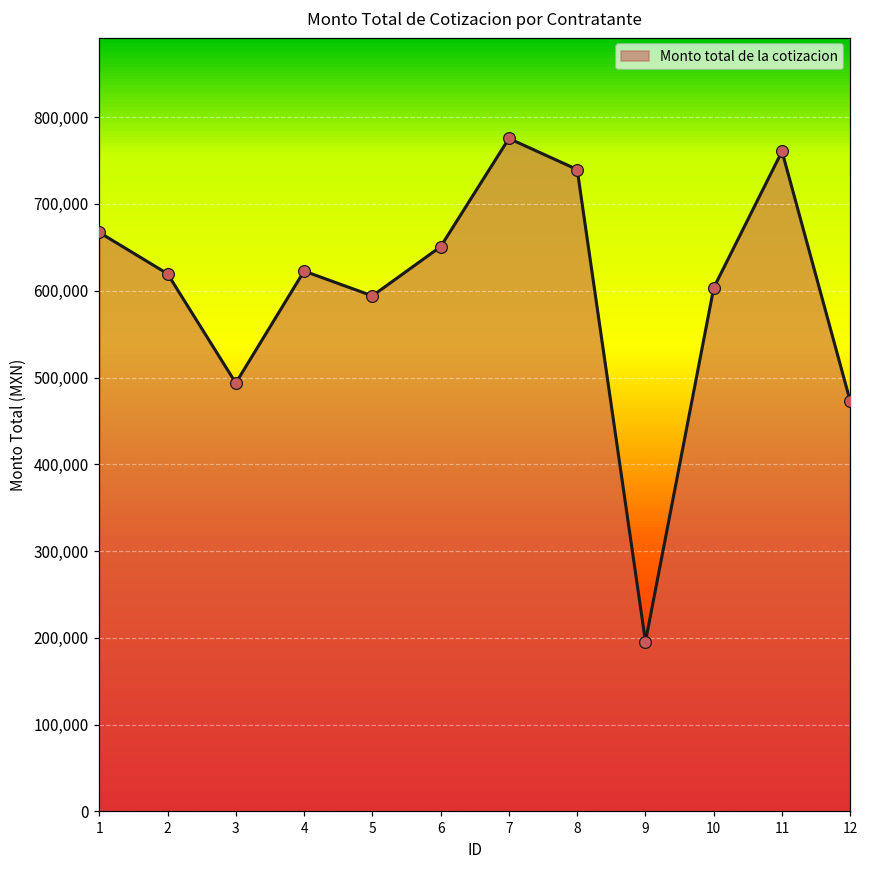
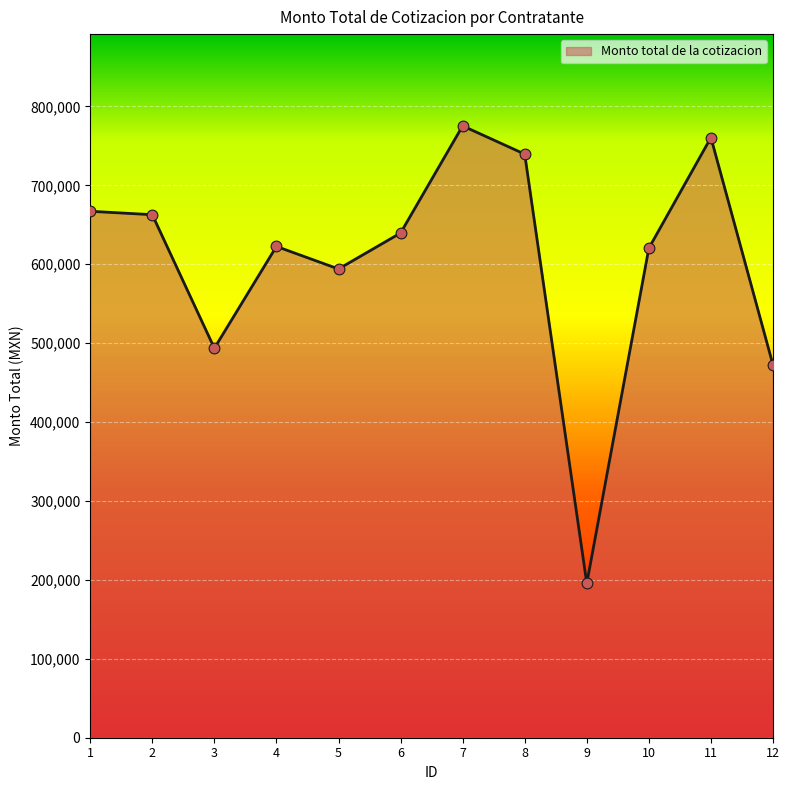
  {
    "1": "670,000",
-   "2": "620,000",
+   "2": "660,000",
    "3": "490,000",
    "4": "620,000",
    "5": "590,000",
-   "6": "650,000",
+   "6": "640,000",
    "7": "780,000",
    "8": "740,000",
    "9": "200,000",
-   "10": "600,000",
+   "10": "620,000",
    "11": "760,000",
    "12": "470,000"
  }
